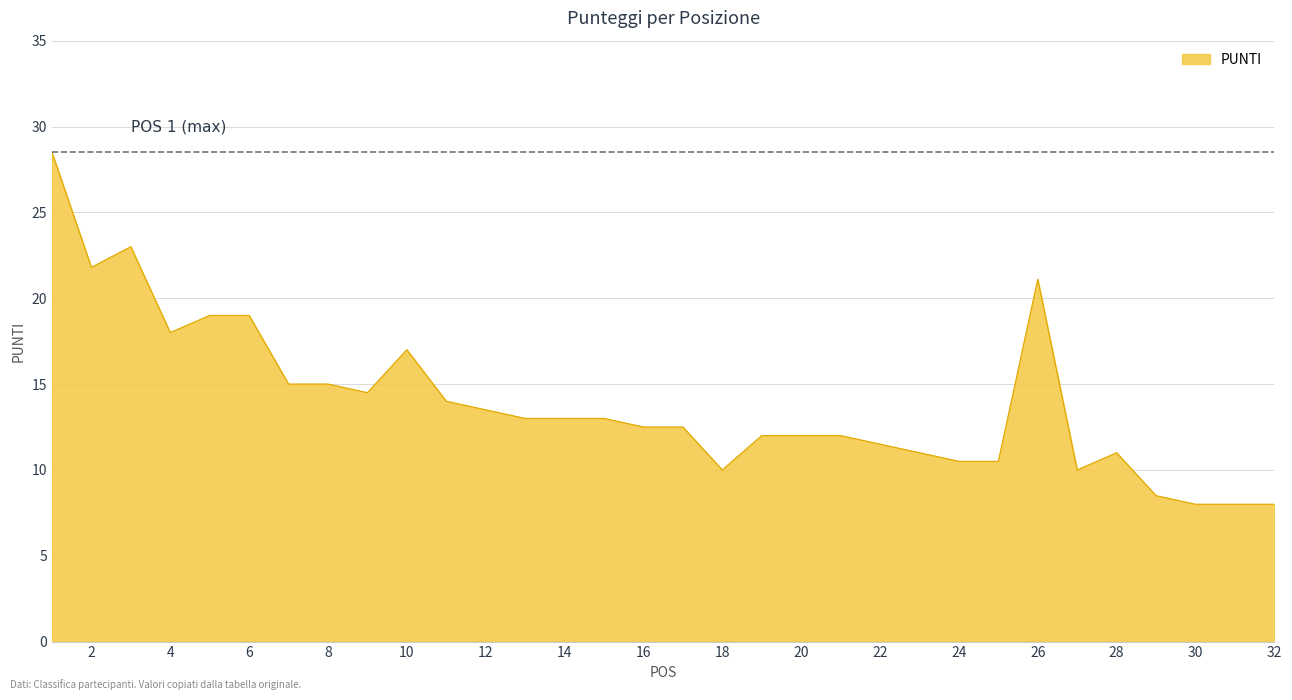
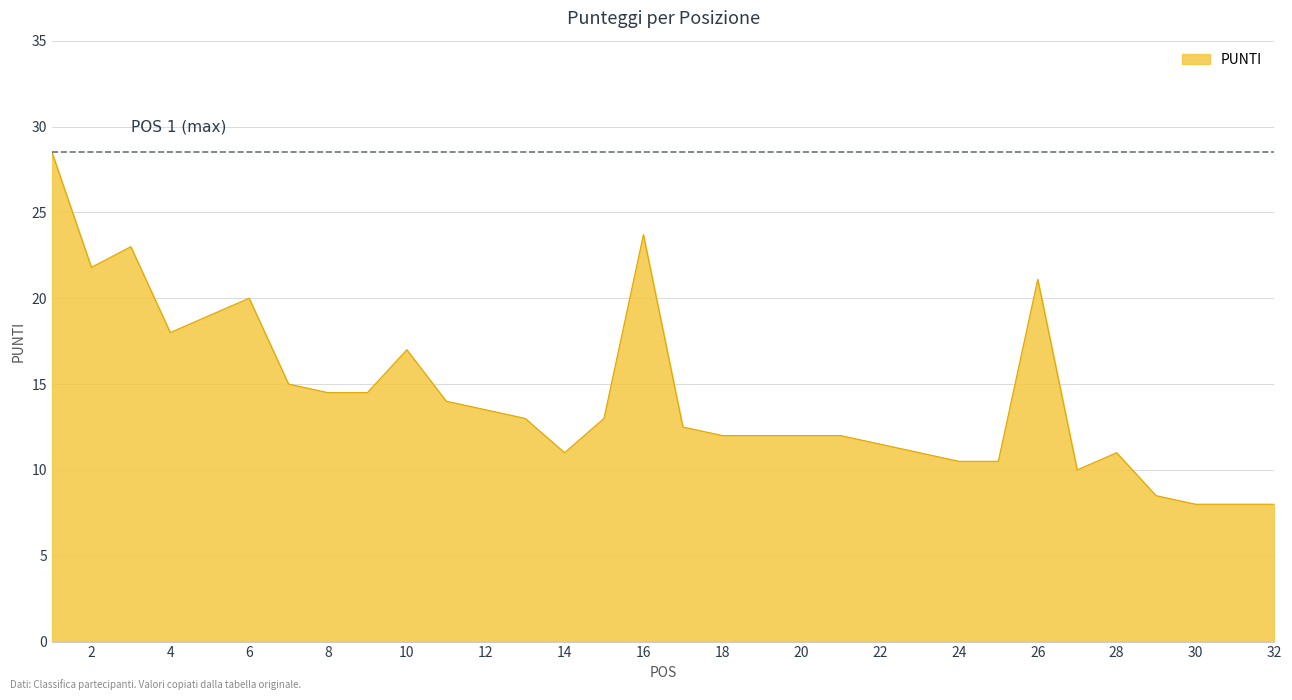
  {
    "2": 21.8,
    "4": 18.0,
-   "6": 19,
-   "8": 15.0,
+   "6": 20,
+   "8": 14.5,
    "10": 17.0,
    "12": 13.5,
-   "14": 13,
-   "16": 12.5,
-   "18": 10,
+   "14": 11,
+   "16": 23.7,
+   "18": 12,
    "20": 12.0,
    "22": 11.5,
    "24": 10.5,
    "26": 21.1,
    "28": 11.0,
    "30": 8.0,
    "32": 8.0
  }
